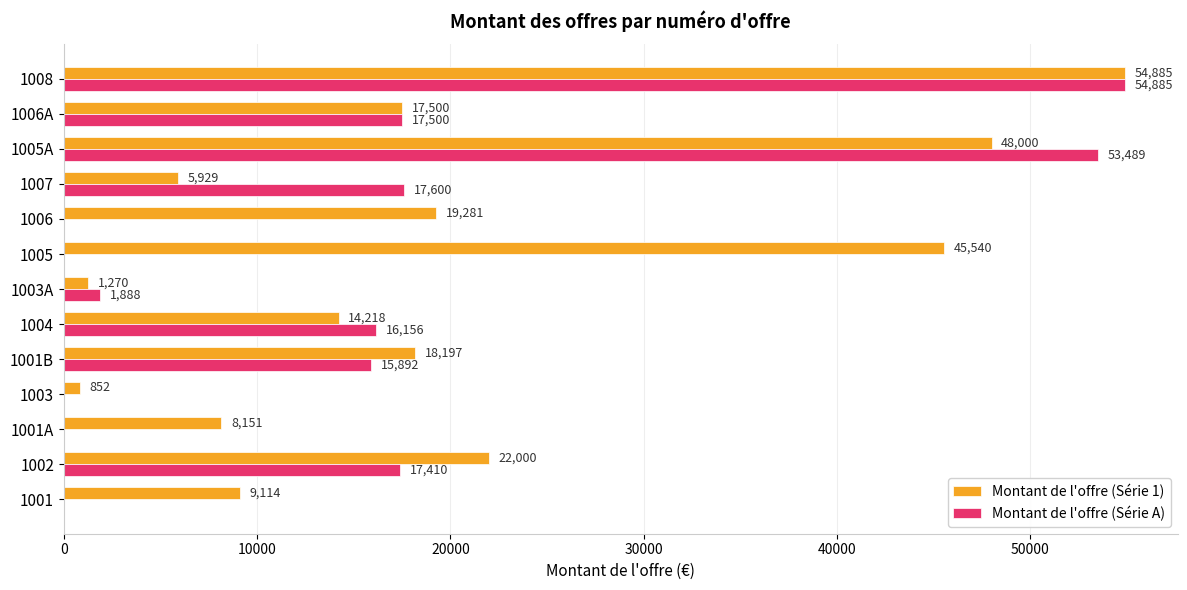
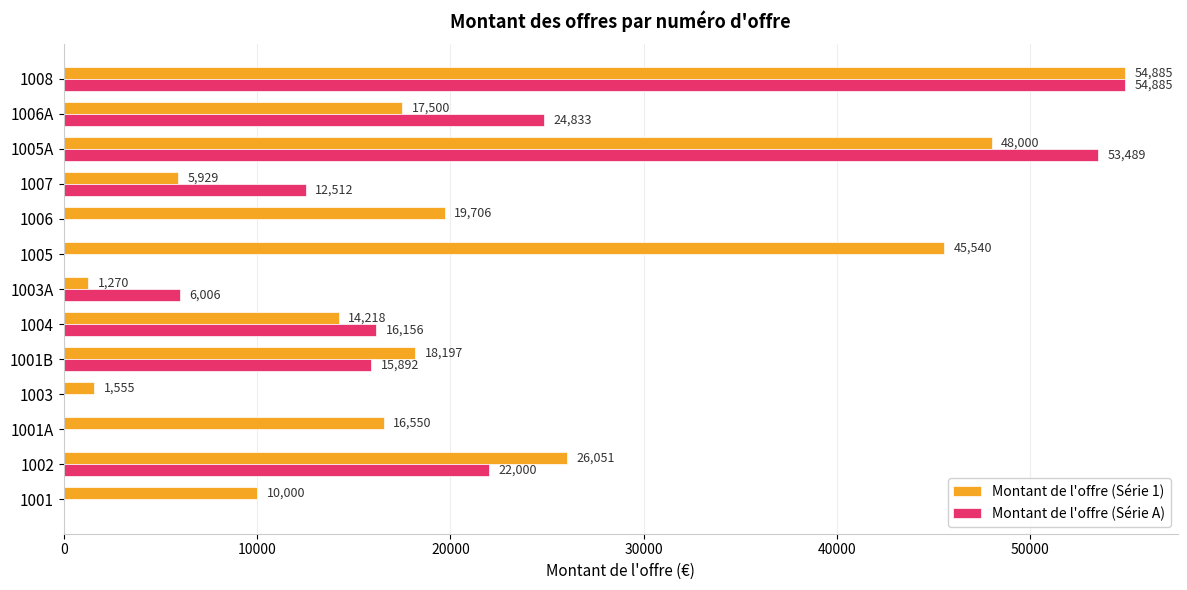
  {
    "Montant de l'offre (Série 1)": {
      "1008": "54,885",
      "1006A": "17,500",
      "1005A": "48,000",
      "1007": "5,929",
-     "1006": "19,281",
+     "1006": "19,706",
      "1005": "45,540",
      "1003A": "1,270",
      "1004": "14,218",
      "1001B": "18,197",
-     "1003": "852",
-     "1001A": "8,151",
-     "1002": "22,000",
-     "1001": "9,114"
+     "1003": "1,555",
+     "1001A": "16,550",
+     "1002": "26,051",
+     "1001": "10,000"
    },
    "Montant de l'offre (Série A)": {
      "1008": "54,885",
-     "1006A": "17,500",
+     "1006A": "24,833",
      "1005A": "53,489",
-     "1007": "17,600",
-     "1003A": "1,888",
+     "1007": "12,512",
+     "1003A": "6,006",
      "1004": "16,156",
      "1001B": "15,892",
-     "1002": "17,410"
+     "1002": "22,000"
    }
  }
